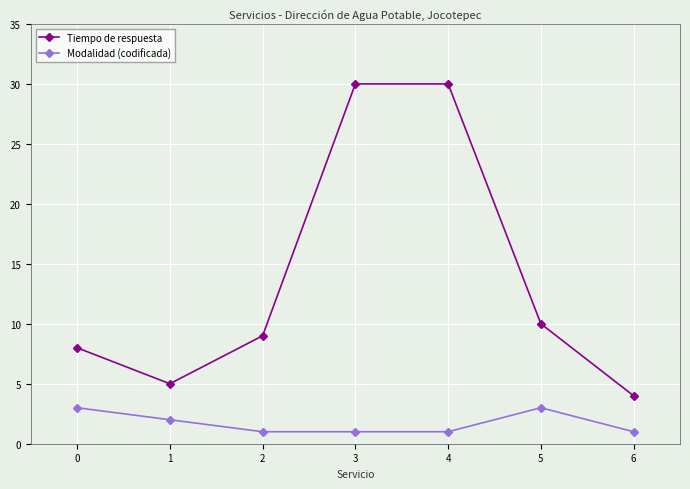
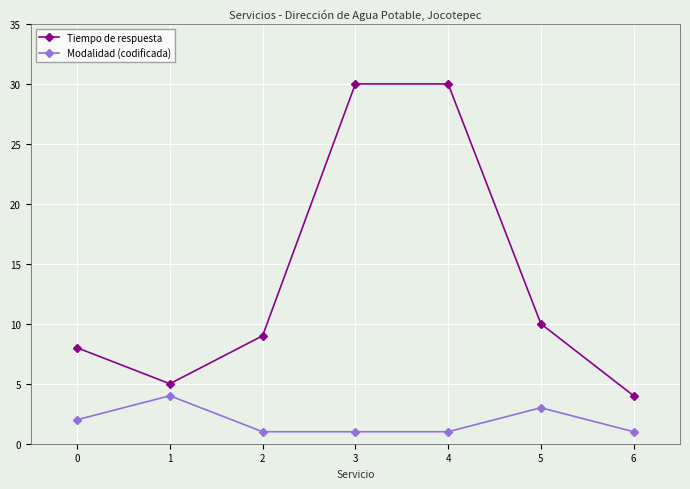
  {
    "Tiempo de respuesta": {
      "0": 8,
      "1": 5,
      "2": 9,
      "3": 30,
      "4": 30,
      "5": 10,
      "6": 4
    },
    "Modalidad (codificada)": {
-     "0": 3,
-     "1": 2,
+     "0": 2,
+     "1": 4,
      "2": 1,
      "3": 1,
      "4": 1,
      "5": 3,
      "6": 1
    }
  }
